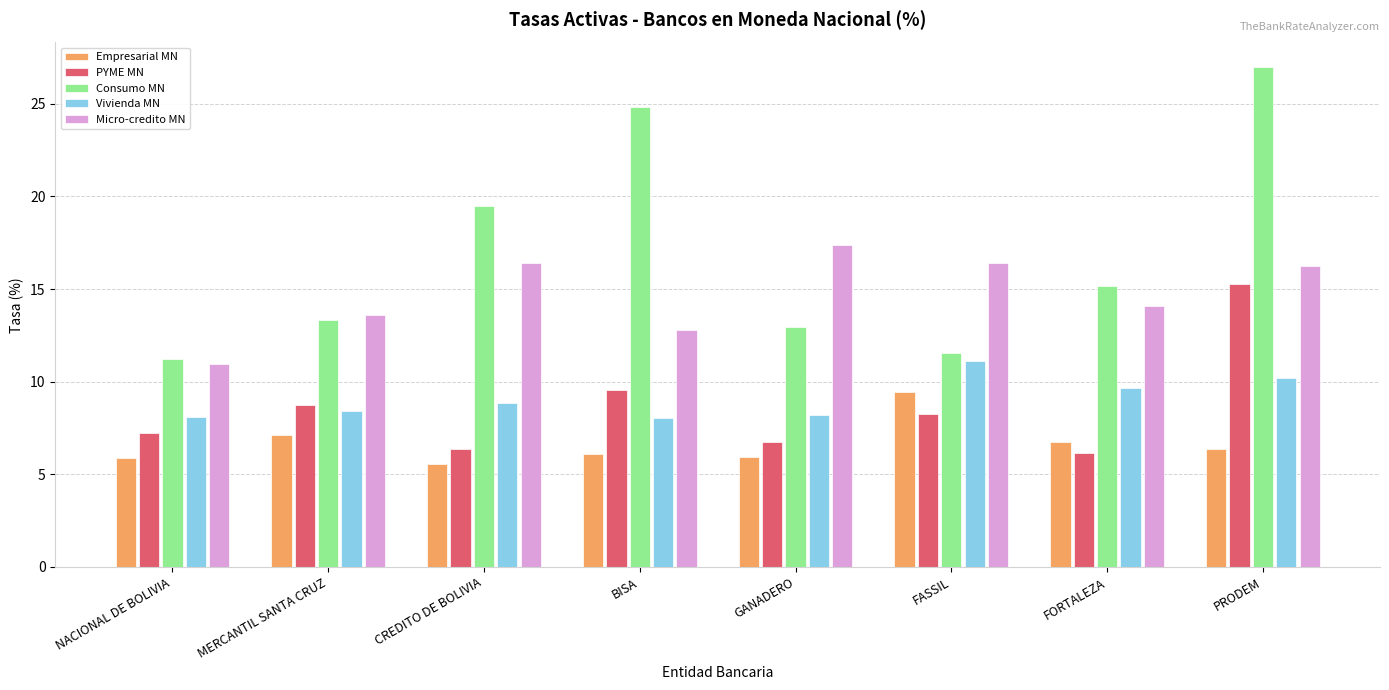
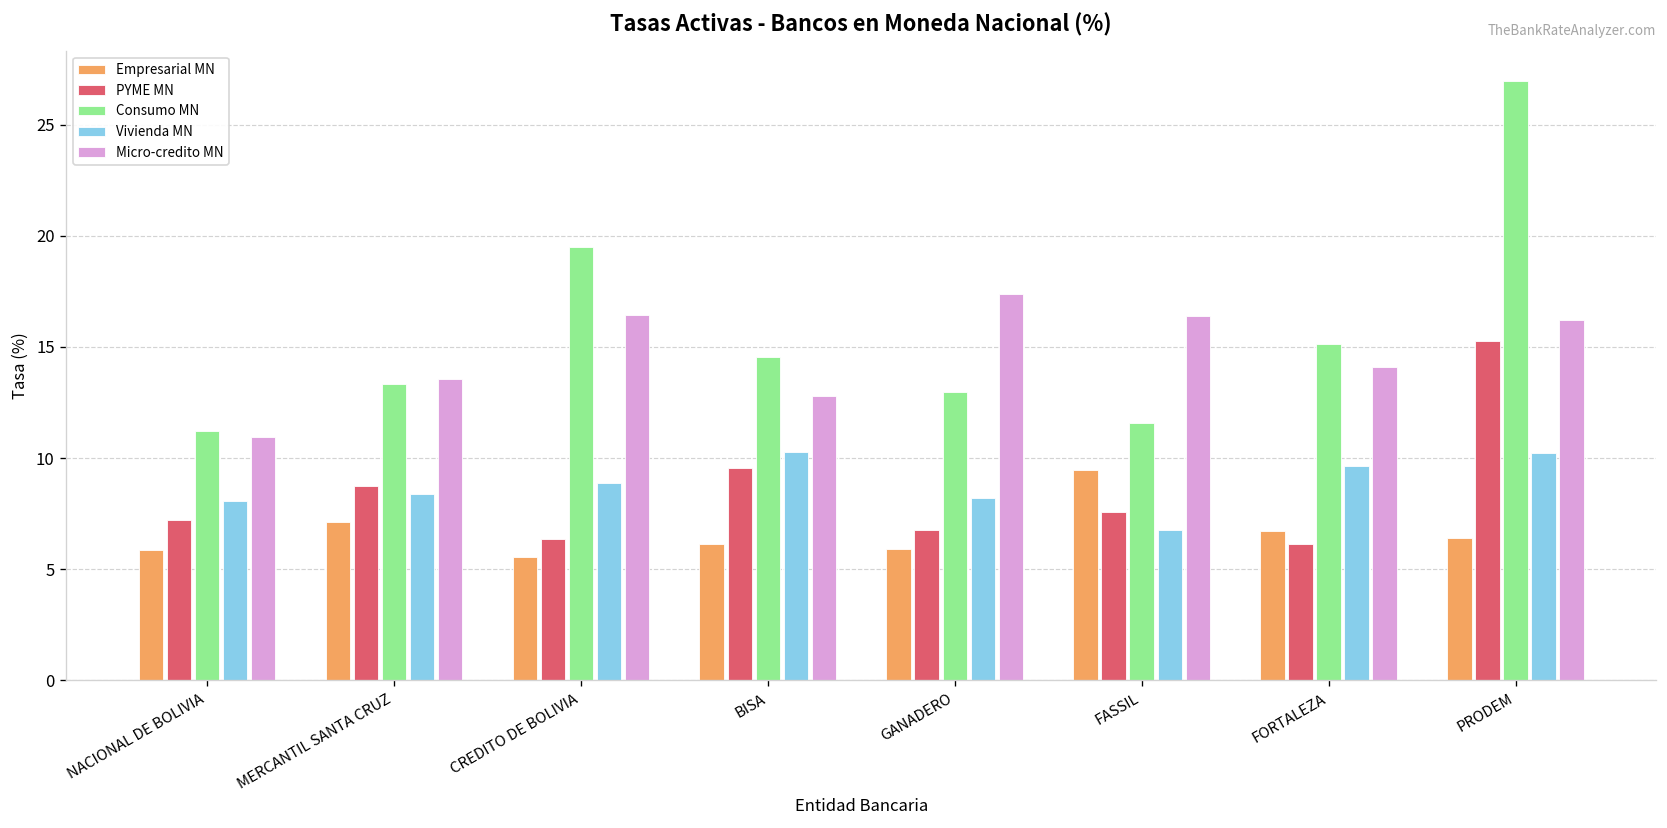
  {
    "Empresarial MN": {
      "NACIONAL DE BOLIVIA": 5.9,
      "MERCANTIL SANTA CRUZ": 7.1,
      "CREDITO DE BOLIVIA": 5.5,
      "BISA": 6.1,
      "GANADERO": 5.9,
      "FASSIL": 9.5,
      "FORTALEZA": 6.7,
      "PRODEM": 6.4
    },
    "PYME MN": {
      "NACIONAL DE BOLIVIA": 7.2,
      "MERCANTIL SANTA CRUZ": 8.7,
      "CREDITO DE BOLIVIA": 6.4,
      "BISA": 9.5,
      "GANADERO": 6.7,
-     "FASSIL": 8.3,
+     "FASSIL": 7.6,
      "FORTALEZA": 6.1,
      "PRODEM": 15.3
    },
    "Consumo MN": {
      "NACIONAL DE BOLIVIA": 11.2,
      "MERCANTIL SANTA CRUZ": 13.4,
      "CREDITO DE BOLIVIA": 19.5,
-     "BISA": 24.8,
+     "BISA": 14.6,
      "GANADERO": 13.0,
      "FASSIL": 11.6,
      "FORTALEZA": 15.1,
      "PRODEM": 27.0
    },
    "Vivienda MN": {
      "NACIONAL DE BOLIVIA": 8.1,
      "MERCANTIL SANTA CRUZ": 8.4,
      "CREDITO DE BOLIVIA": 8.9,
-     "BISA": 8.0,
+     "BISA": 10.3,
      "GANADERO": 8.2,
-     "FASSIL": 11.1,
+     "FASSIL": 6.7,
      "FORTALEZA": 9.7,
      "PRODEM": 10.2
    },
    "Micro-credito MN": {
      "NACIONAL DE BOLIVIA": 11.0,
      "MERCANTIL SANTA CRUZ": 13.6,
      "CREDITO DE BOLIVIA": 16.4,
      "BISA": 12.8,
      "GANADERO": 17.4,
      "FASSIL": 16.4,
      "FORTALEZA": 14.1,
      "PRODEM": 16.2
    }
  }
